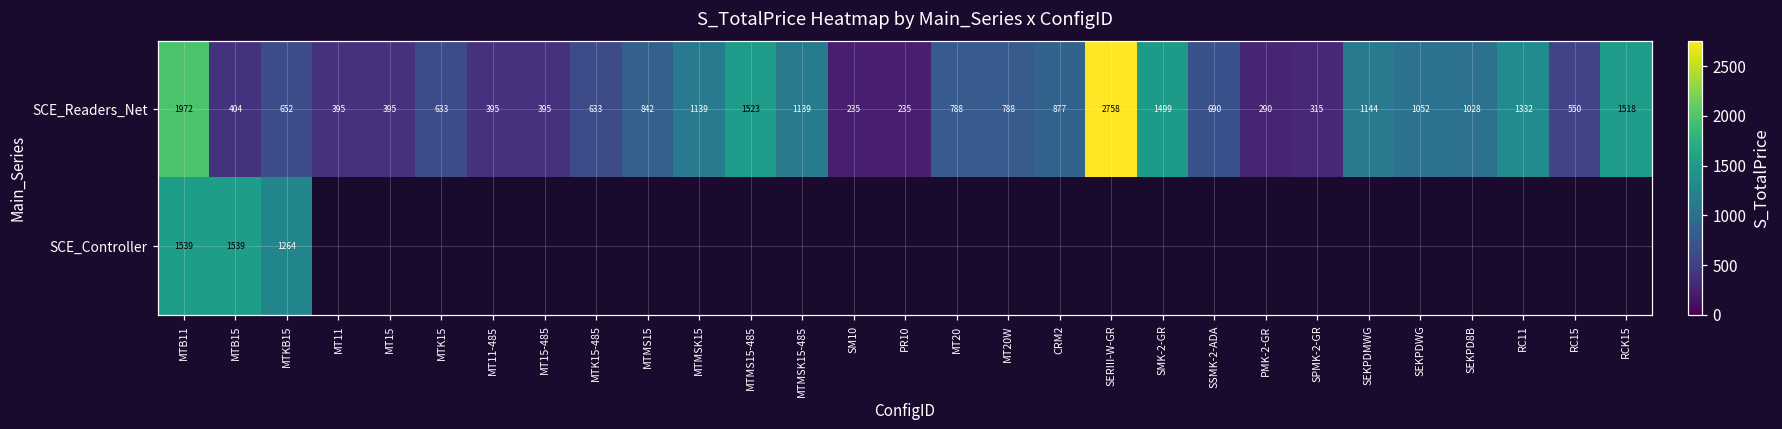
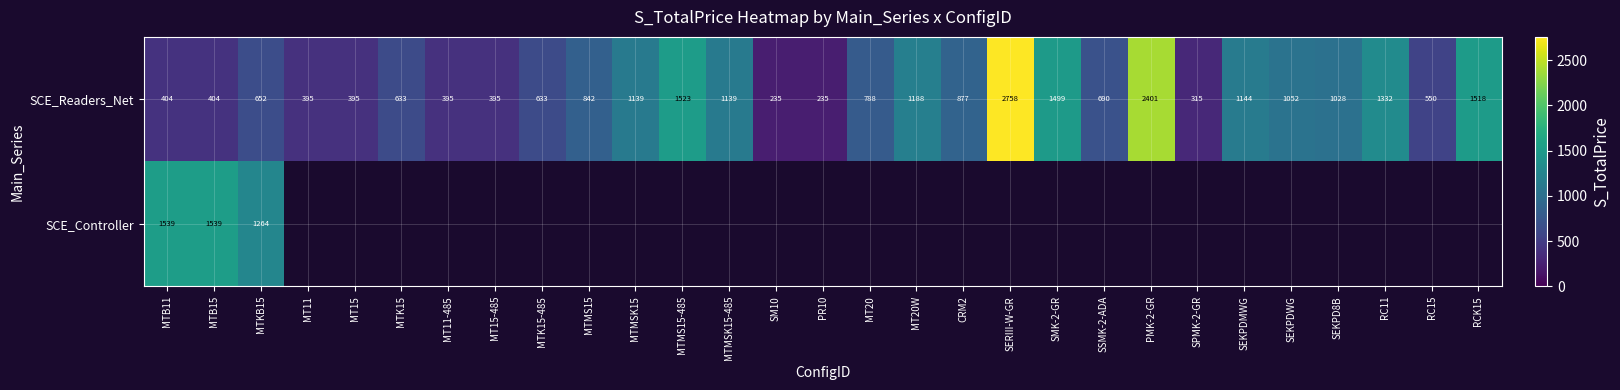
  {
    "SCE_Readers_Net": {
-     "MTB11": 1972,
+     "MTB11": 404,
      "MTB15": 404,
      "MTKB15": 652,
      "MT11": 395,
      "MT15": 395,
      "MTK15": 633,
      "MT11-485": 395,
      "MT15-485": 395,
      "MTK15-485": 633,
      "MTMS15": 842,
      "MTMSK15": 1139,
      "MTMS15-485": 1523,
      "MTMSK15-485": 1139,
      "SM10": 235,
      "PR10": 235,
      "MT20": 788,
-     "MT20W": 788,
+     "MT20W": 1188,
      "CRM2": 877,
      "SERIII-W-GR": 2758,
      "SMK-2-GR": 1499,
      "SSMK-2-ADA": 690,
-     "PMK-2-GR": 290,
+     "PMK-2-GR": 2401,
      "SPMK-2-GR": 315,
      "SEKPDMWG": 1144,
      "SEKPDWG": 1052,
      "SEKPD8B": 1028,
      "RC11": 1332,
      "RC15": 550,
      "RCK15": 1518
    },
    "SCE_Controller": {
      "MTB11": 1539,
      "MTB15": 1539,
      "MTKB15": 1264
    }
  }
